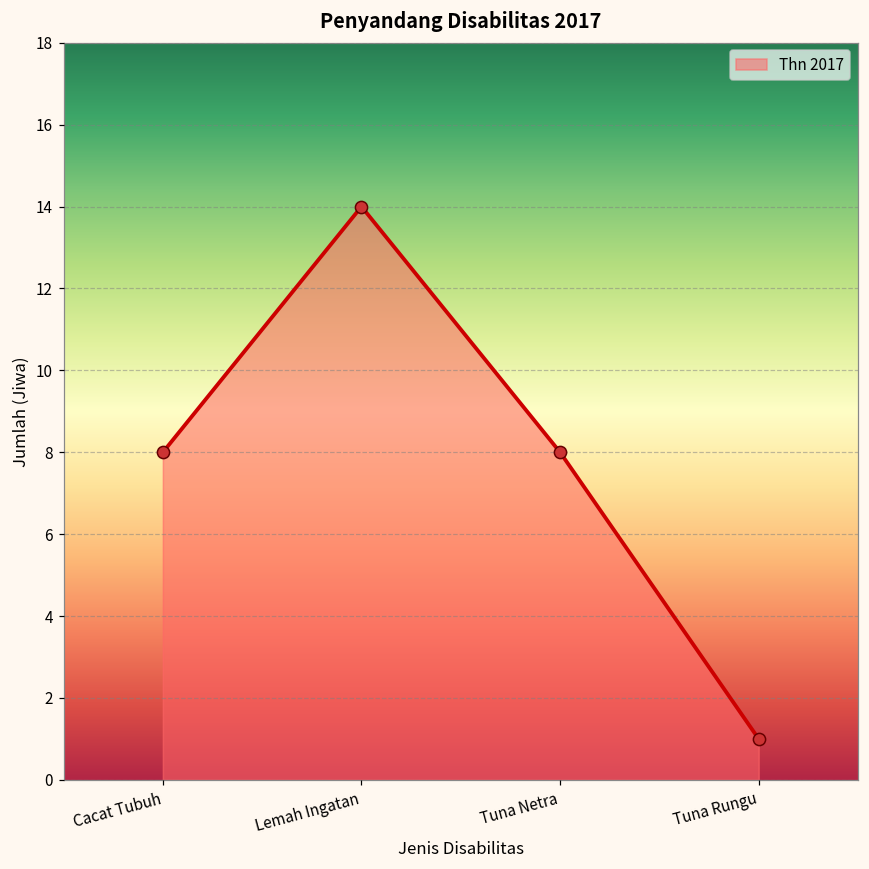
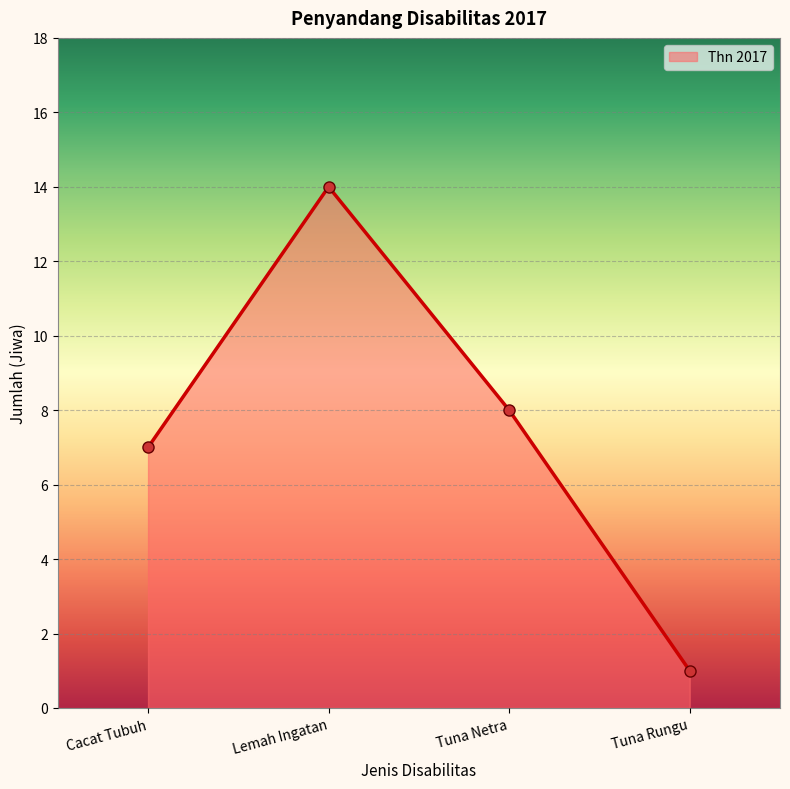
  {
-   "Cacat Tubuh": 8,
+   "Cacat Tubuh": 7,
    "Lemah Ingatan": 14,
    "Tuna Netra": 8,
    "Tuna Rungu": 1
  }
